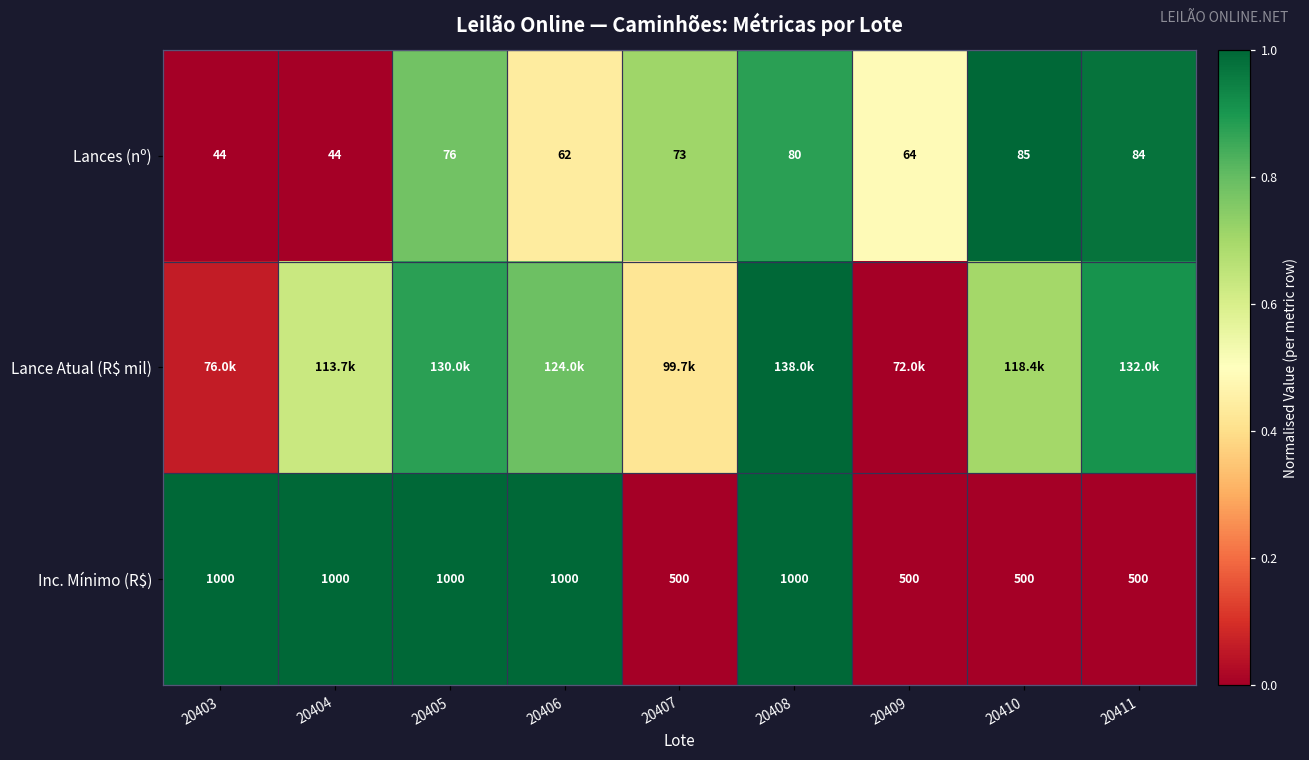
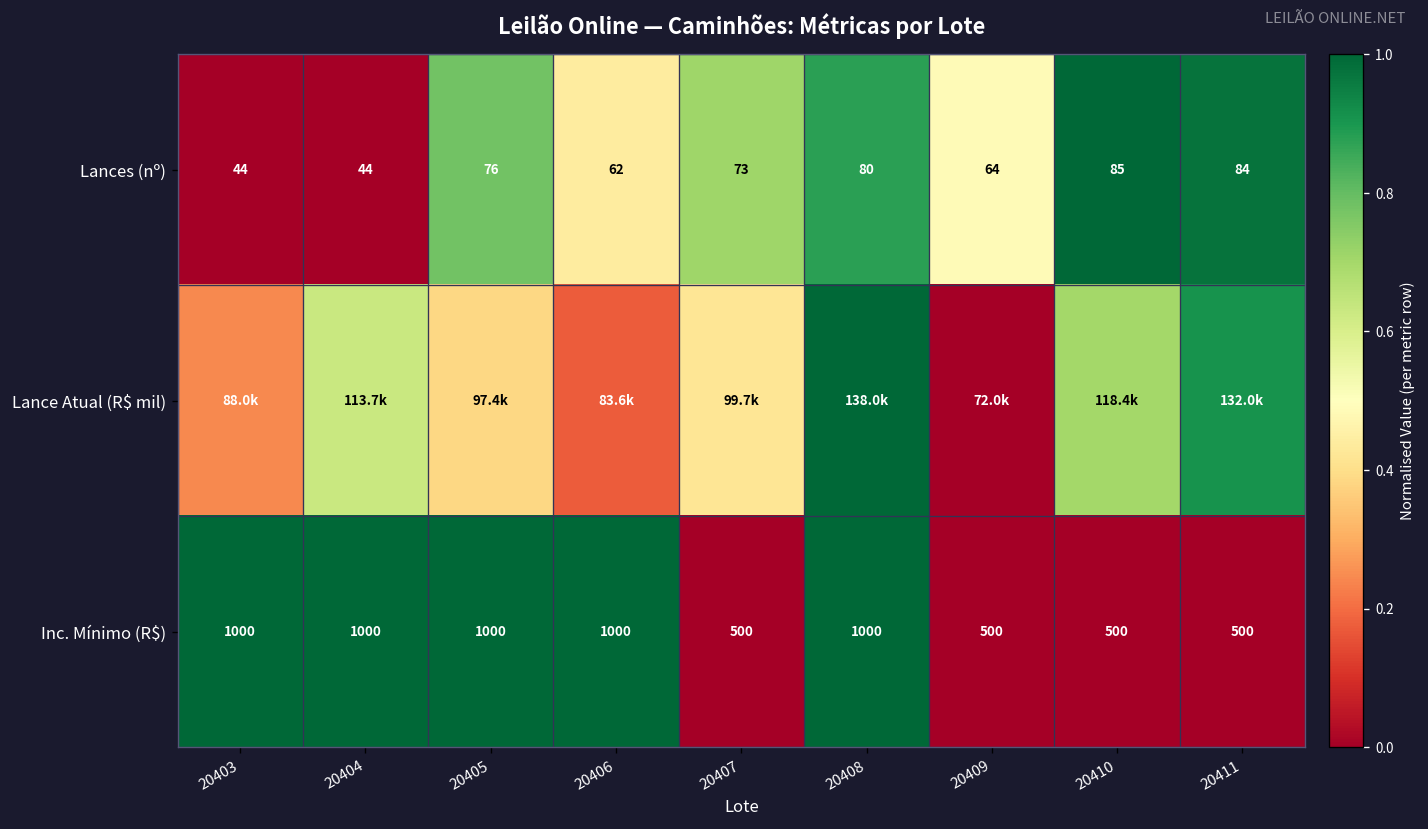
  {
    "Lances (nº)": {
      "20403": "44",
      "20404": "44",
      "20405": "76",
      "20406": "62",
      "20407": "73",
      "20408": "80",
      "20409": "64",
      "20410": "85",
      "20411": "84"
    },
    "Lance Atual (R$ mil)": {
-     "20403": "76.0k",
+     "20403": "88.0k",
      "20404": "113.7k",
-     "20405": "130.0k",
-     "20406": "124.0k",
+     "20405": "97.4k",
+     "20406": "83.6k",
      "20407": "99.7k",
      "20408": "138.0k",
      "20409": "72.0k",
      "20410": "118.4k",
      "20411": "132.0k"
    },
    "Inc. Mínimo (R$)": {
      "20403": "1000",
      "20404": "1000",
      "20405": "1000",
      "20406": "1000",
      "20407": "500",
      "20408": "1000",
      "20409": "500",
      "20410": "500",
      "20411": "500"
    }
  }
